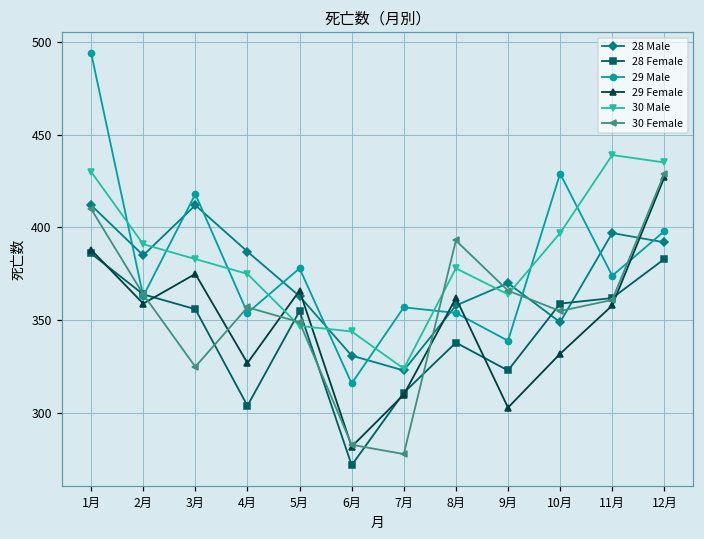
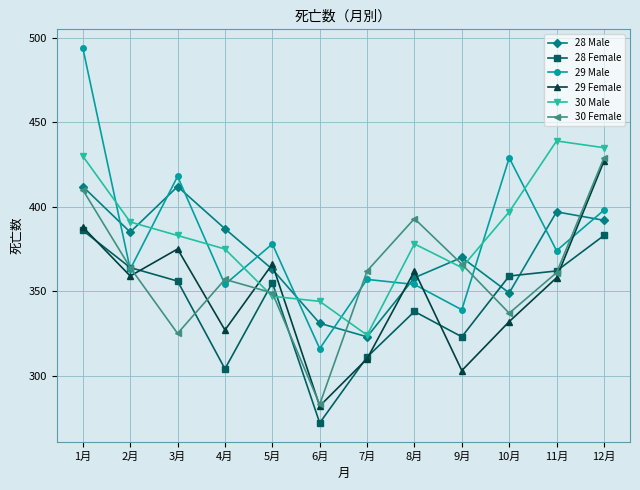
  {
    "30 Female": {
      "1月": 410,
      "3月": 325,
      "4月": 357,
      "5月": 349,
-     "7月": 278,
+     "7月": 362,
      "8月": 393,
      "9月": 366,
-     "10月": 355,
+     "10月": 337,
      "12月": 429
    }
  }
